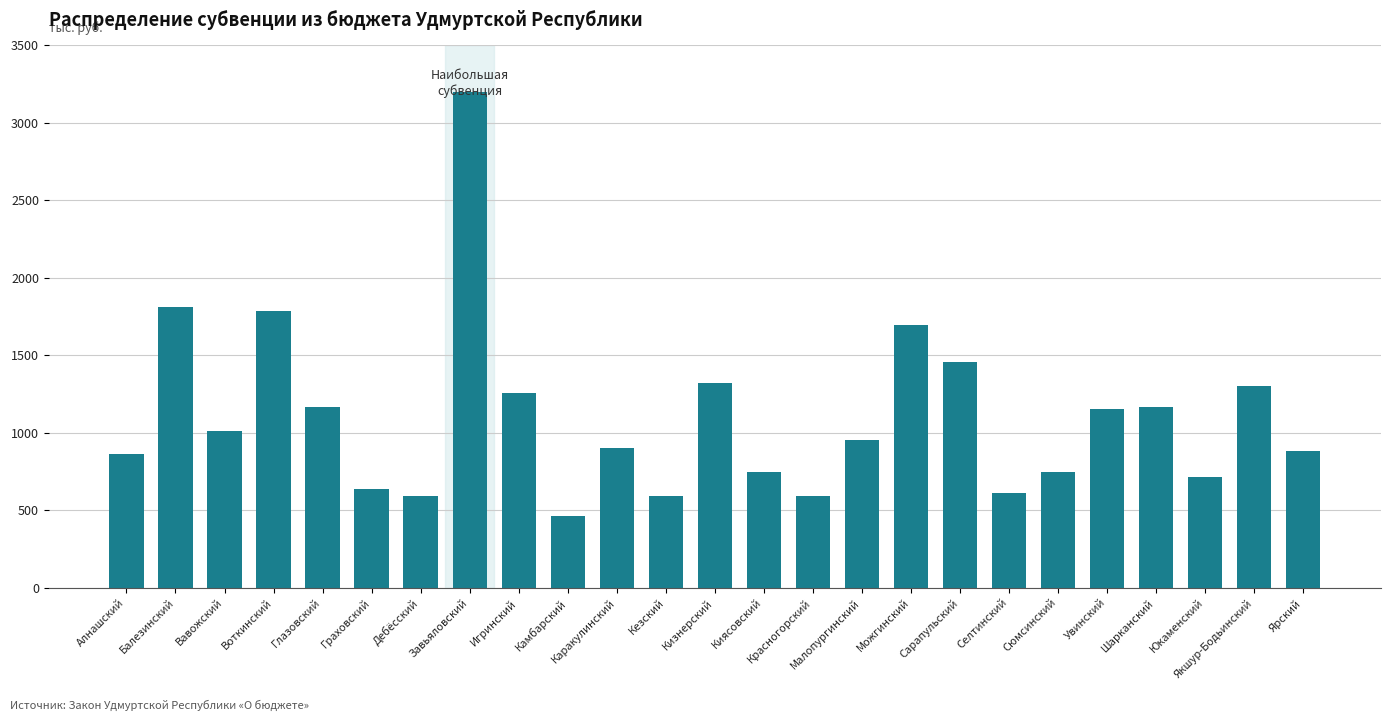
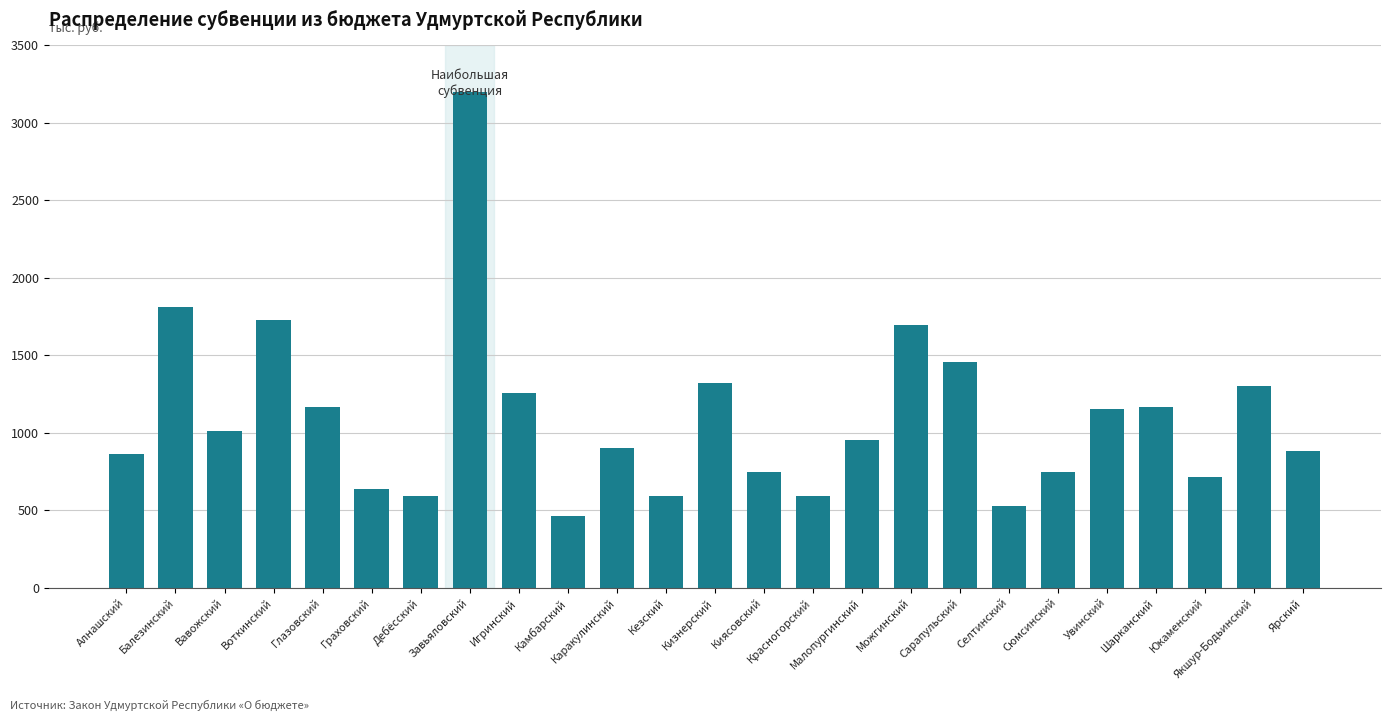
  {
    "Алнашский": 860,
    "Балезинский": 1810,
    "Вавожский": 1010,
-   "Воткинский": 1790,
+   "Воткинский": 1730,
    "Глазовский": 1170,
    "Граховский": 640,
    "Дебёсский": 600,
    "Завьяловский": 3200,
    "Игринский": 1260,
    "Камбарский": 460,
    "Каракулинский": 900,
    "Кезский": 590,
    "Кизнерский": 1320,
    "Киясовский": 750,
    "Красногорский": 600,
    "Малопургинский": 950,
    "Можгинский": 1700,
    "Сарапульский": 1460,
-   "Селтинский": 610,
+   "Селтинский": 530,
    "Сюмсинский": 750,
    "Увинский": 1150,
    "Шарканский": 1170,
    "Юкаменский": 720,
    "Якшур-Бодьинский": 1300,
    "Ярский": 880
  }
